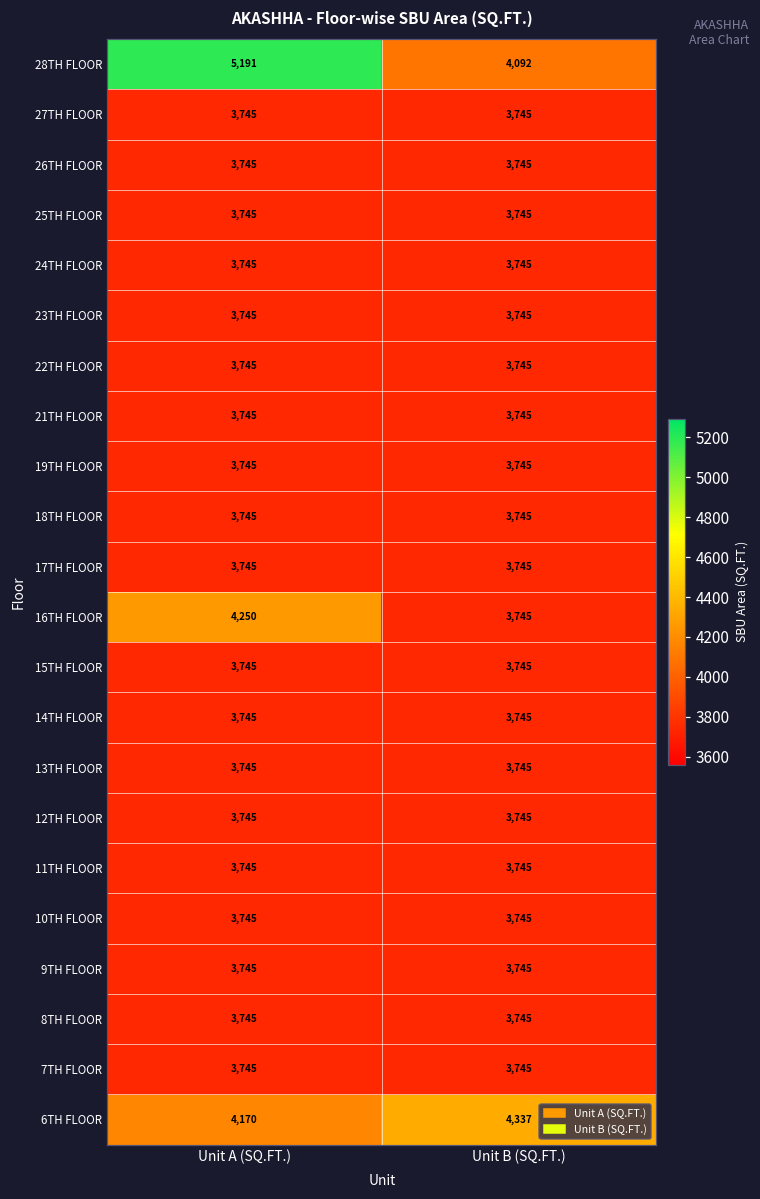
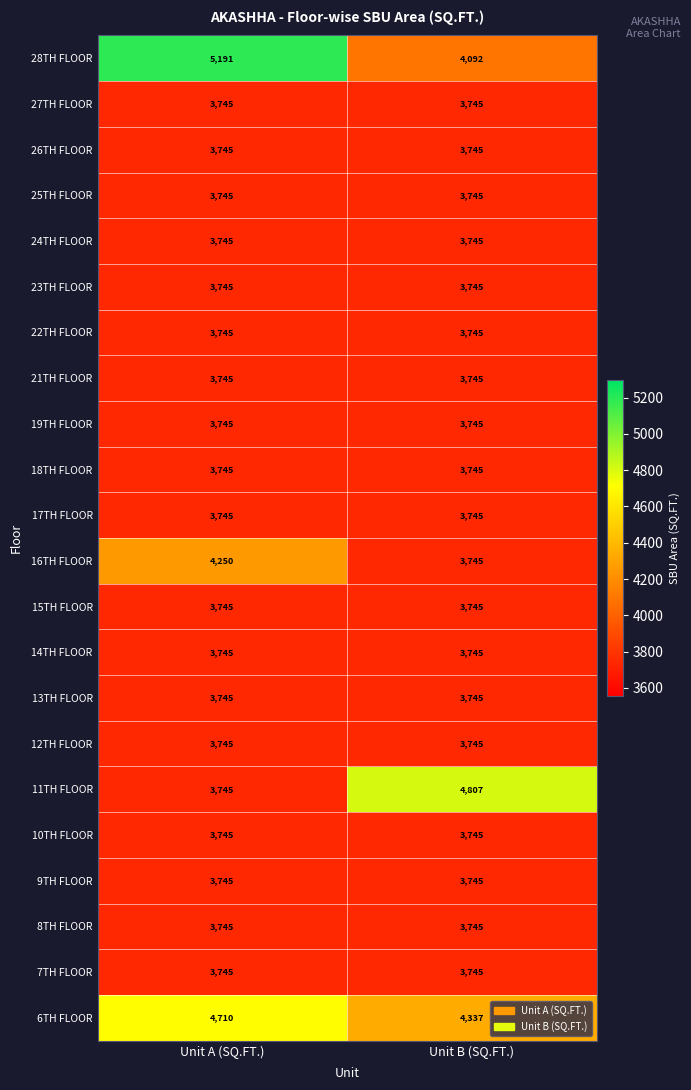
  {
    "28TH FLOOR": {
      "Unit A (SQ.FT.)": "5,191",
      "Unit B (SQ.FT.)": "4,092"
    },
    "27TH FLOOR": {
      "Unit A (SQ.FT.)": "3,745",
      "Unit B (SQ.FT.)": "3,745"
    },
    "26TH FLOOR": {
      "Unit A (SQ.FT.)": "3,745",
      "Unit B (SQ.FT.)": "3,745"
    },
    "25TH FLOOR": {
      "Unit A (SQ.FT.)": "3,745",
      "Unit B (SQ.FT.)": "3,745"
    },
    "24TH FLOOR": {
      "Unit A (SQ.FT.)": "3,745",
      "Unit B (SQ.FT.)": "3,745"
    },
    "23TH FLOOR": {
      "Unit A (SQ.FT.)": "3,745",
      "Unit B (SQ.FT.)": "3,745"
    },
    "22TH FLOOR": {
      "Unit A (SQ.FT.)": "3,745",
      "Unit B (SQ.FT.)": "3,745"
    },
    "21TH FLOOR": {
      "Unit A (SQ.FT.)": "3,745",
      "Unit B (SQ.FT.)": "3,745"
    },
    "19TH FLOOR": {
      "Unit A (SQ.FT.)": "3,745",
      "Unit B (SQ.FT.)": "3,745"
    },
    "18TH FLOOR": {
      "Unit A (SQ.FT.)": "3,745",
      "Unit B (SQ.FT.)": "3,745"
    },
    "17TH FLOOR": {
      "Unit A (SQ.FT.)": "3,745",
      "Unit B (SQ.FT.)": "3,745"
    },
    "16TH FLOOR": {
      "Unit A (SQ.FT.)": "4,250",
      "Unit B (SQ.FT.)": "3,745"
    },
    "15TH FLOOR": {
      "Unit A (SQ.FT.)": "3,745",
      "Unit B (SQ.FT.)": "3,745"
    },
    "14TH FLOOR": {
      "Unit A (SQ.FT.)": "3,745",
      "Unit B (SQ.FT.)": "3,745"
    },
    "13TH FLOOR": {
      "Unit A (SQ.FT.)": "3,745",
      "Unit B (SQ.FT.)": "3,745"
    },
    "12TH FLOOR": {
      "Unit A (SQ.FT.)": "3,745",
      "Unit B (SQ.FT.)": "3,745"
    },
    "11TH FLOOR": {
      "Unit A (SQ.FT.)": "3,745",
-     "Unit B (SQ.FT.)": "3,745"
+     "Unit B (SQ.FT.)": "4,807"
    },
    "10TH FLOOR": {
      "Unit A (SQ.FT.)": "3,745",
      "Unit B (SQ.FT.)": "3,745"
    },
    "9TH FLOOR": {
      "Unit A (SQ.FT.)": "3,745",
      "Unit B (SQ.FT.)": "3,745"
    },
    "8TH FLOOR": {
      "Unit A (SQ.FT.)": "3,745",
      "Unit B (SQ.FT.)": "3,745"
    },
    "7TH FLOOR": {
      "Unit A (SQ.FT.)": "3,745",
      "Unit B (SQ.FT.)": "3,745"
    },
    "6TH FLOOR": {
-     "Unit A (SQ.FT.)": "4,170",
+     "Unit A (SQ.FT.)": "4,710",
      "Unit B (SQ.FT.)": "4,337"
    }
  }
